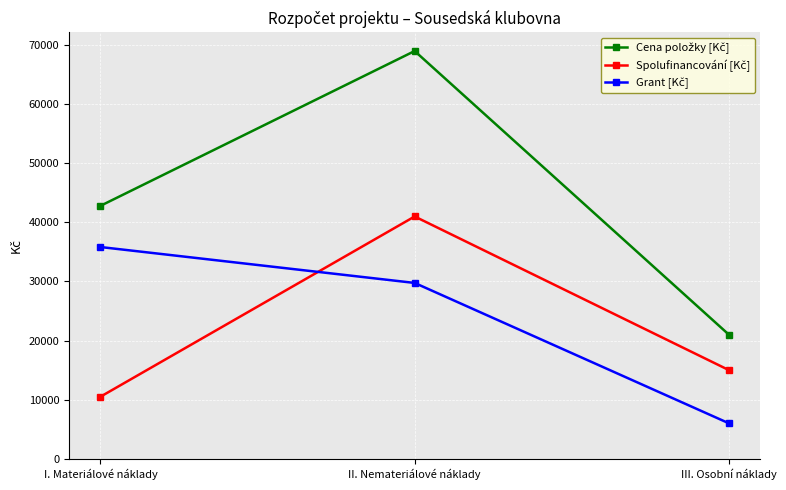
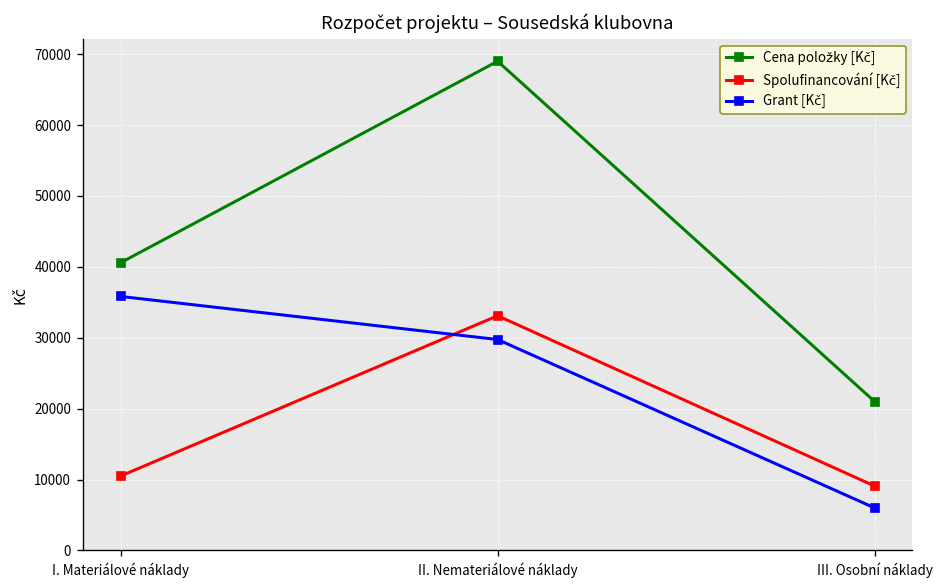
  {
    "Cena položky [Kč]": {
-     "I. Materiálové náklady": 43000,
+     "I. Materiálové náklady": 41000,
      "II. Nemateriálové náklady": 69000,
      "III. Osobní náklady": 21000
    },
    "Spolufinancování [Kč]": {
      "I. Materiálové náklady": 10000,
-     "II. Nemateriálové náklady": 41000,
-     "III. Osobní náklady": 15000
+     "II. Nemateriálové náklady": 33000,
+     "III. Osobní náklady": 9000
    },
    "Grant [Kč]": {
      "I. Materiálové náklady": 36000,
      "II. Nemateriálové náklady": 30000,
      "III. Osobní náklady": 6000
    }
  }
